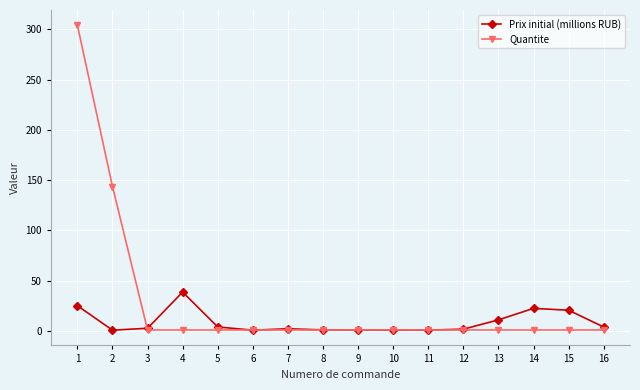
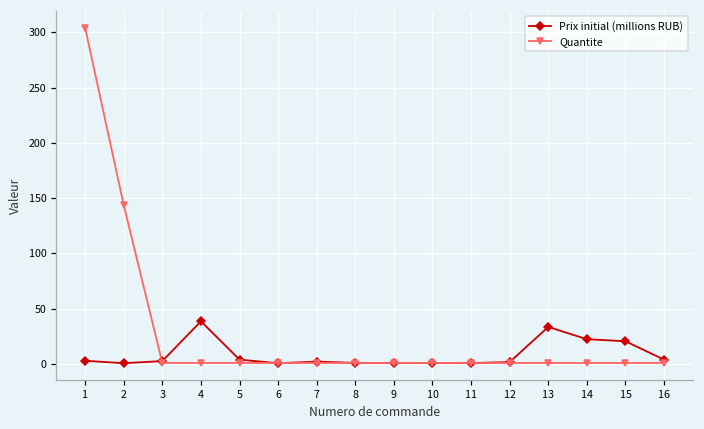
  {
    "Prix initial (millions RUB)": {
-     "1": 25,
+     "1": 3,
      "2": 1,
      "4": 39,
      "5": 4,
-     "13": 11,
+     "13": 34,
      "14": 22,
      "15": 21,
      "16": 4
    },
    "Quantite": {
      "1": 304,
      "2": 144,
      "4": 1,
      "5": 1,
      "13": 1,
      "14": 1,
      "15": 1,
      "16": 1
    }
  }
